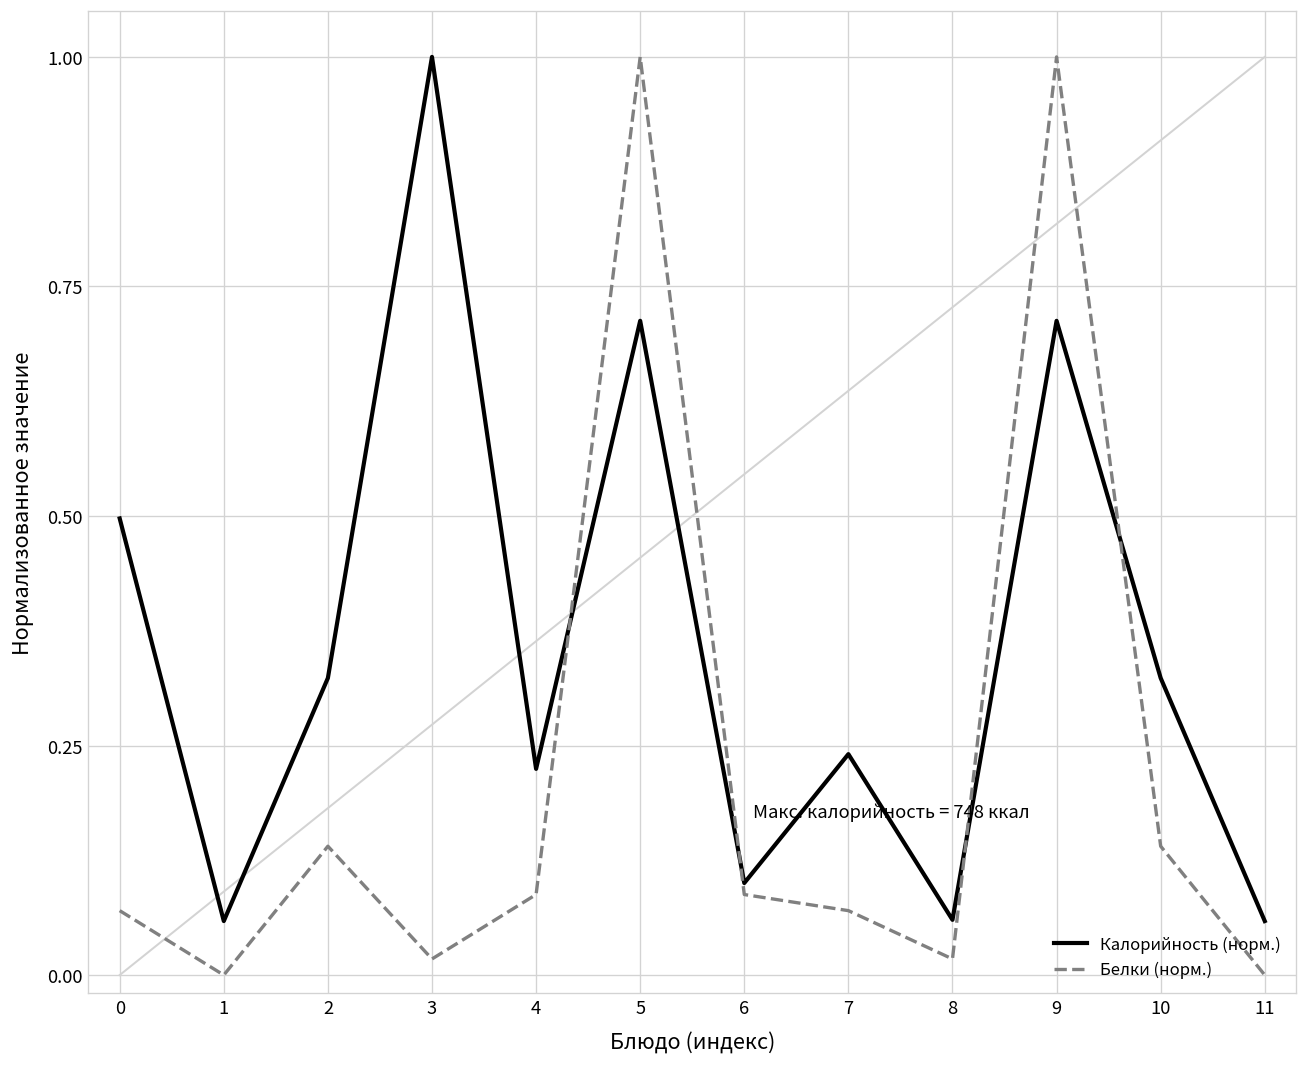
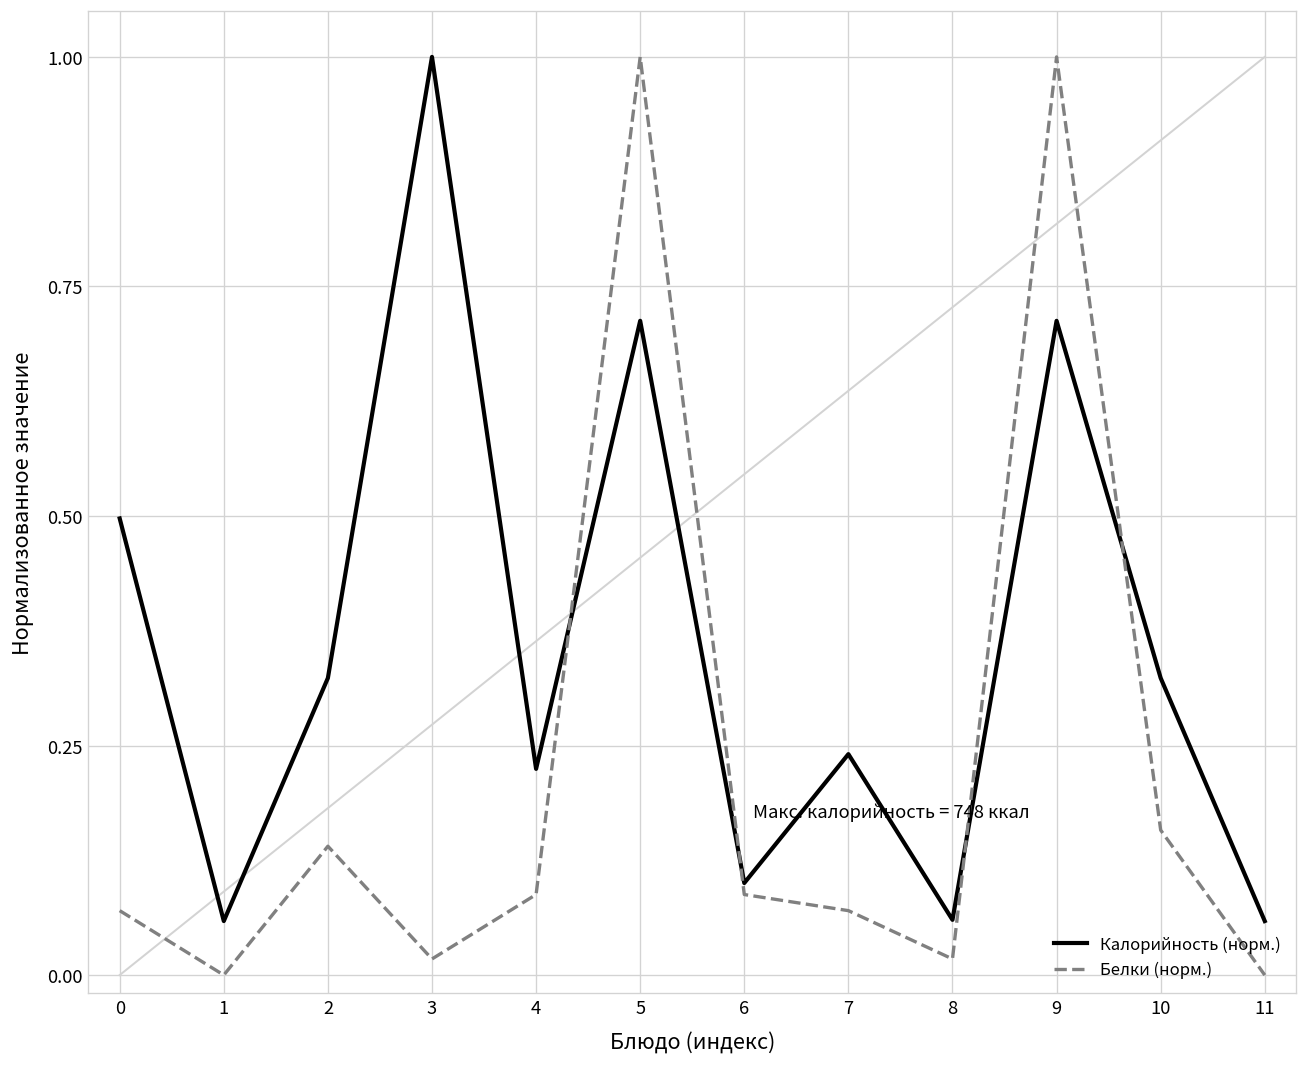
  {
    "Калорийность (норм.)": {
      "0": 0.50,
      "1": 0.06,
      "2": 0.32,
      "3": 1.00,
      "4": 0.22,
      "5": 0.71,
      "6": 0.10,
      "7": 0.24,
      "8": 0.06,
      "9": 0.71,
      "10": 0.32,
      "11": 0.06
    },
    "Белки (норм.)": {
      "0": 0.07,
      "1": 0.00,
      "2": 0.14,
      "3": 0.02,
      "4": 0.09,
      "5": 1.00,
      "6": 0.09,
      "7": 0.07,
      "8": 0.02,
      "9": 1.00,
-     "10": 0.14,
+     "10": 0.16,
      "11": 0.00
    }
  }
